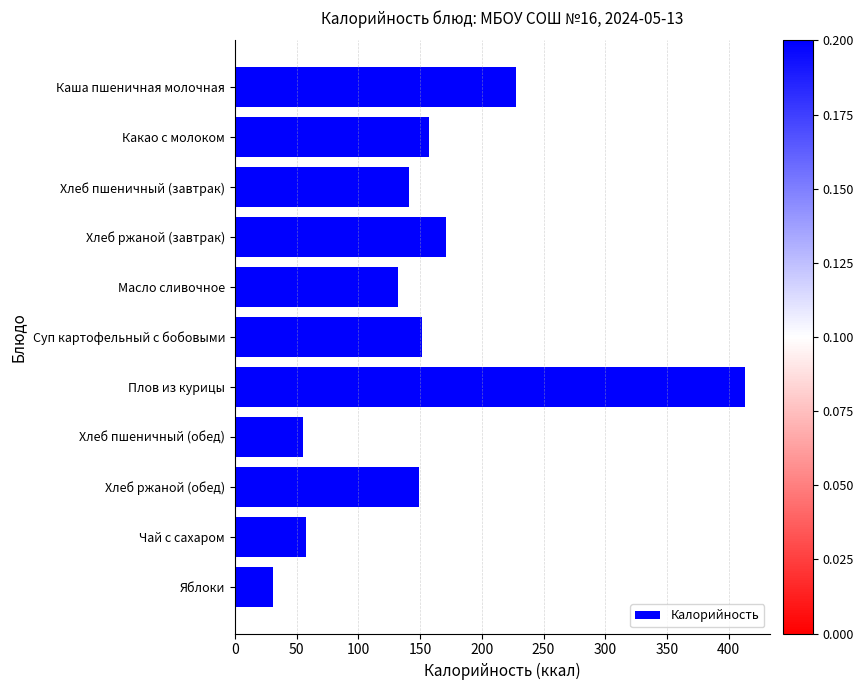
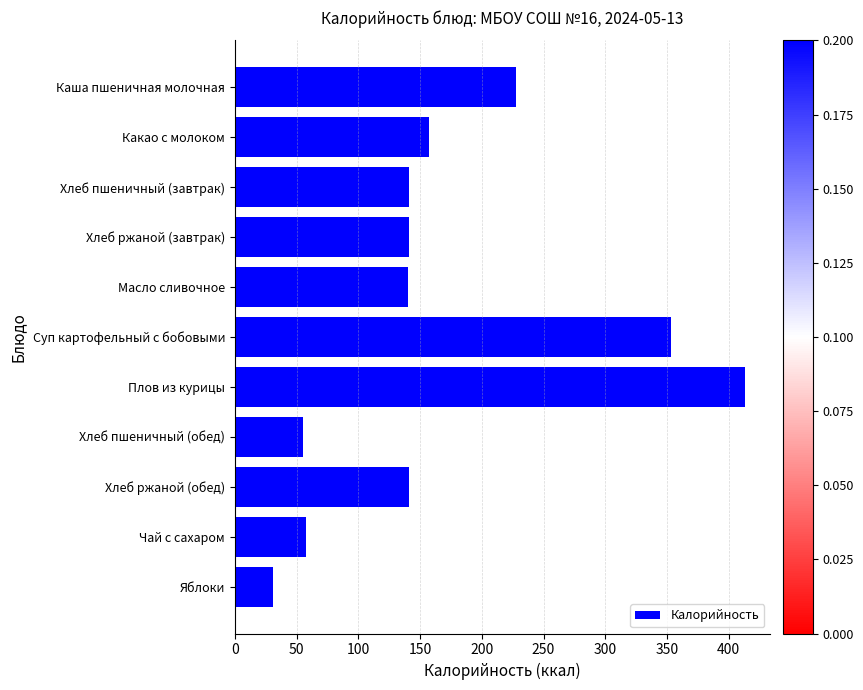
  {
    "Каша пшеничная молочная": 228,
    "Какао с молоком": 157,
    "Хлеб пшеничный (завтрак)": 141,
-   "Хлеб ржаной (завтрак)": 171,
-   "Масло сливочное": 132,
-   "Суп картофельный с бобовыми": 152,
+   "Хлеб ржаной (завтрак)": 141,
+   "Масло сливочное": 140,
+   "Суп картофельный с бобовыми": 353,
    "Плов из курицы": 413,
    "Хлеб пшеничный (обед)": 55,
-   "Хлеб ржаной (обед)": 149,
+   "Хлеб ржаной (обед)": 141,
    "Чай с сахаром": 58,
    "Яблоки": 31
  }
